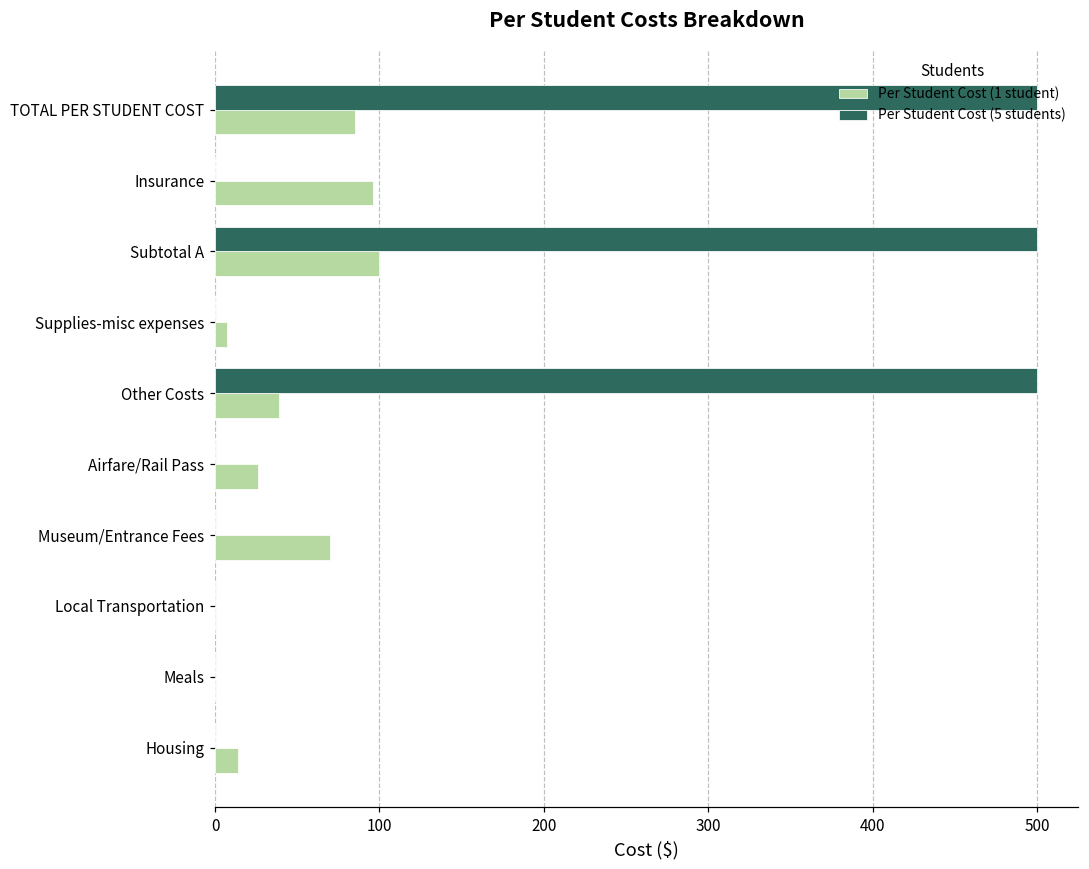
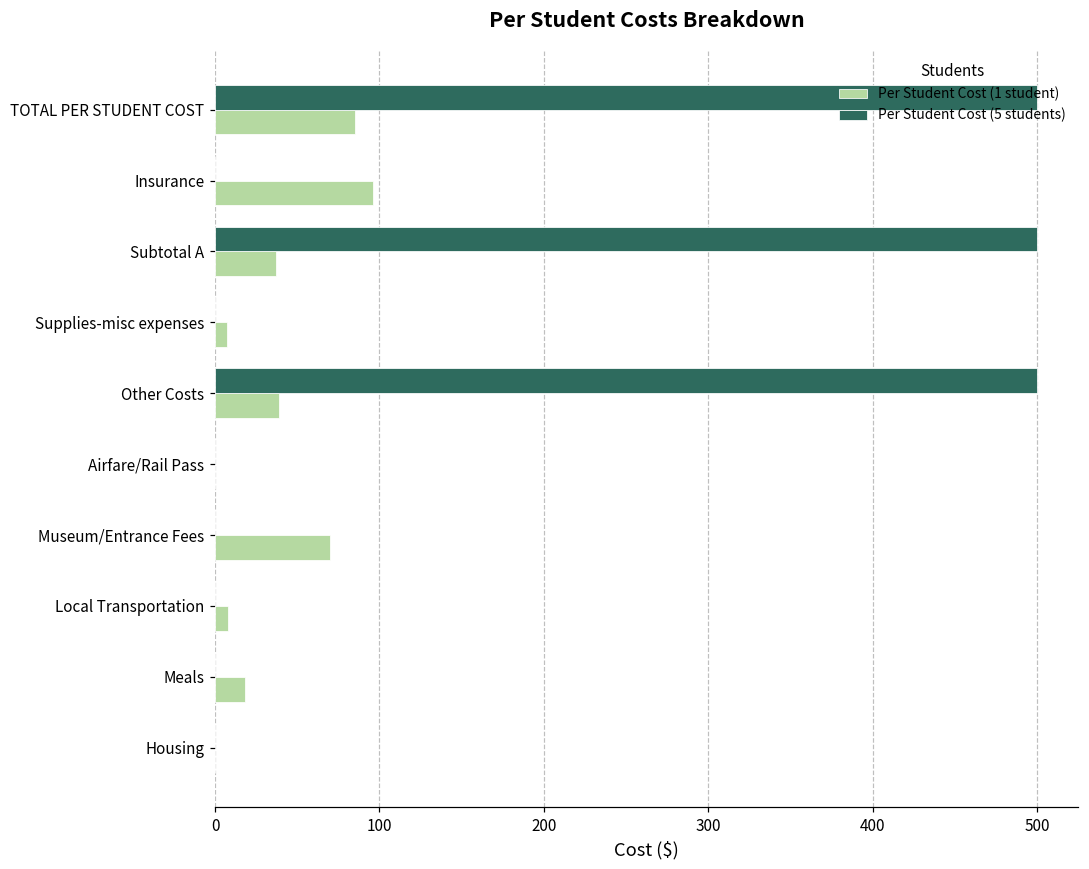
  {
    "Per Student Cost (1 student)": {
      "TOTAL PER STUDENT COST": 85,
      "Insurance": 96,
-     "Subtotal A": 100,
+     "Subtotal A": 37,
      "Supplies-misc expenses": 7,
      "Other Costs": 39,
-     "Airfare/Rail Pass": 26,
+     "Airfare/Rail Pass": 0,
      "Museum/Entrance Fees": 70,
-     "Local Transportation": 0,
-     "Meals": 0,
-     "Housing": 14
+     "Local Transportation": 8,
+     "Meals": 18,
+     "Housing": 0
    },
    "Per Student Cost (5 students)": {
      "TOTAL PER STUDENT COST": 500,
      "Insurance": 0,
      "Subtotal A": 500,
      "Supplies-misc expenses": 0,
      "Other Costs": 500,
      "Airfare/Rail Pass": 0,
      "Museum/Entrance Fees": 0,
      "Local Transportation": 0,
      "Meals": 0,
      "Housing": 0
    }
  }
